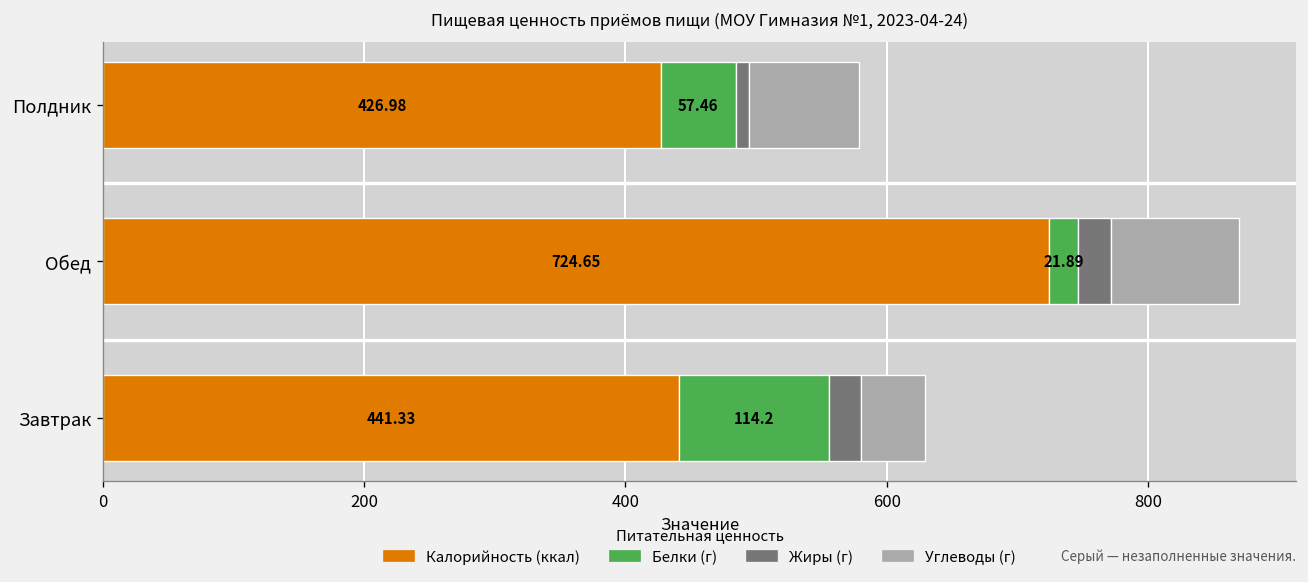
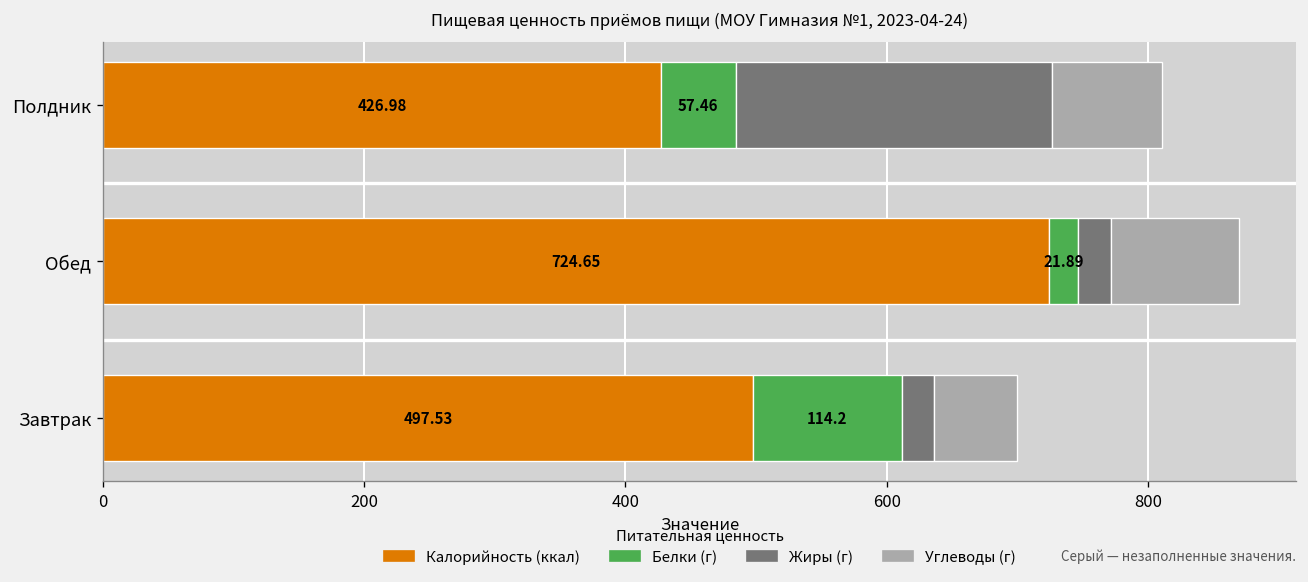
  {
    "Калорийность (ккал)": {
      "Полдник": 426.98,
      "Обед": 724.65,
-     "Завтрак": 441.33
+     "Завтрак": 497.53
    },
    "Белки (г)": {
      "Полдник": 57.46,
      "Обед": 21.89,
      "Завтрак": 114.2
    },
    "Жиры (г)": {
-     "Полдник": 10,
+     "Полдник": 242,
      "Обед": 25,
      "Завтрак": 25
    },
    "Углеводы (г)": {
      "Полдник": 85,
      "Обед": 98,
-     "Завтрак": 49
+     "Завтрак": 64
    }
  }
